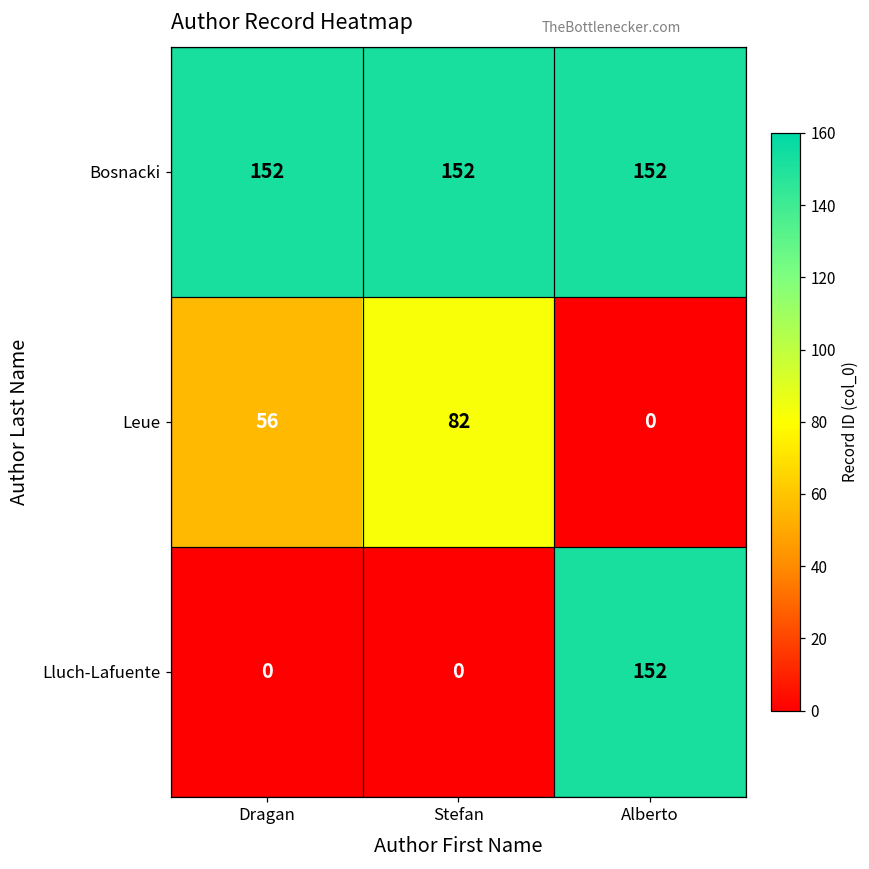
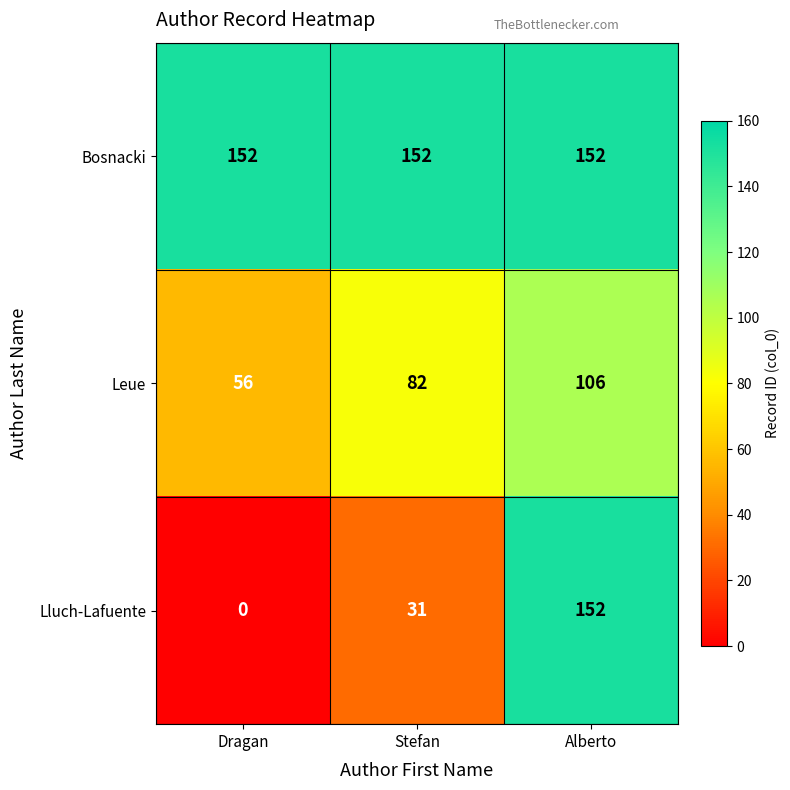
  {
    "Bosnacki": {
      "Dragan": 152,
      "Stefan": 152,
      "Alberto": 152
    },
    "Leue": {
      "Dragan": 56,
      "Stefan": 82,
-     "Alberto": 0
+     "Alberto": 106
    },
    "Lluch-Lafuente": {
      "Dragan": 0,
-     "Stefan": 0,
+     "Stefan": 31,
      "Alberto": 152
    }
  }
